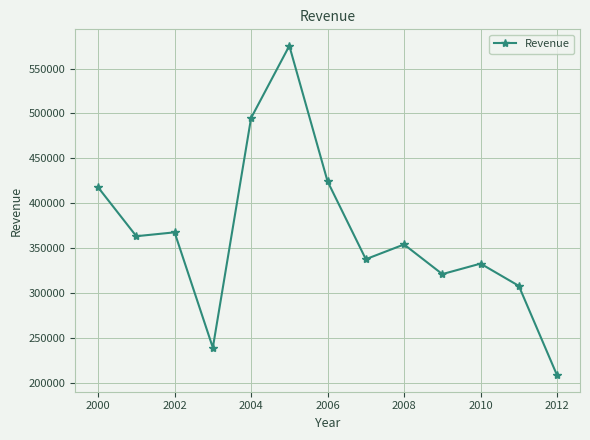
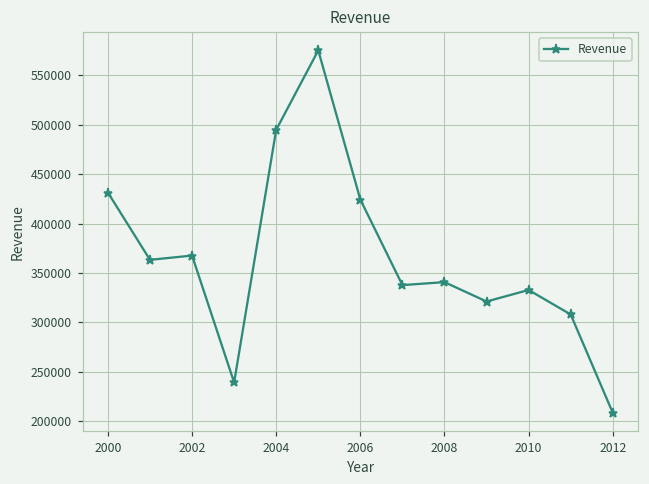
  {
-   "2000": 420000,
+   "2000": 430000,
    "2002": 370000,
    "2004": 490000,
    "2006": 420000,
-   "2008": 350000,
+   "2008": 340000,
    "2010": 330000,
    "2012": 210000
  }
